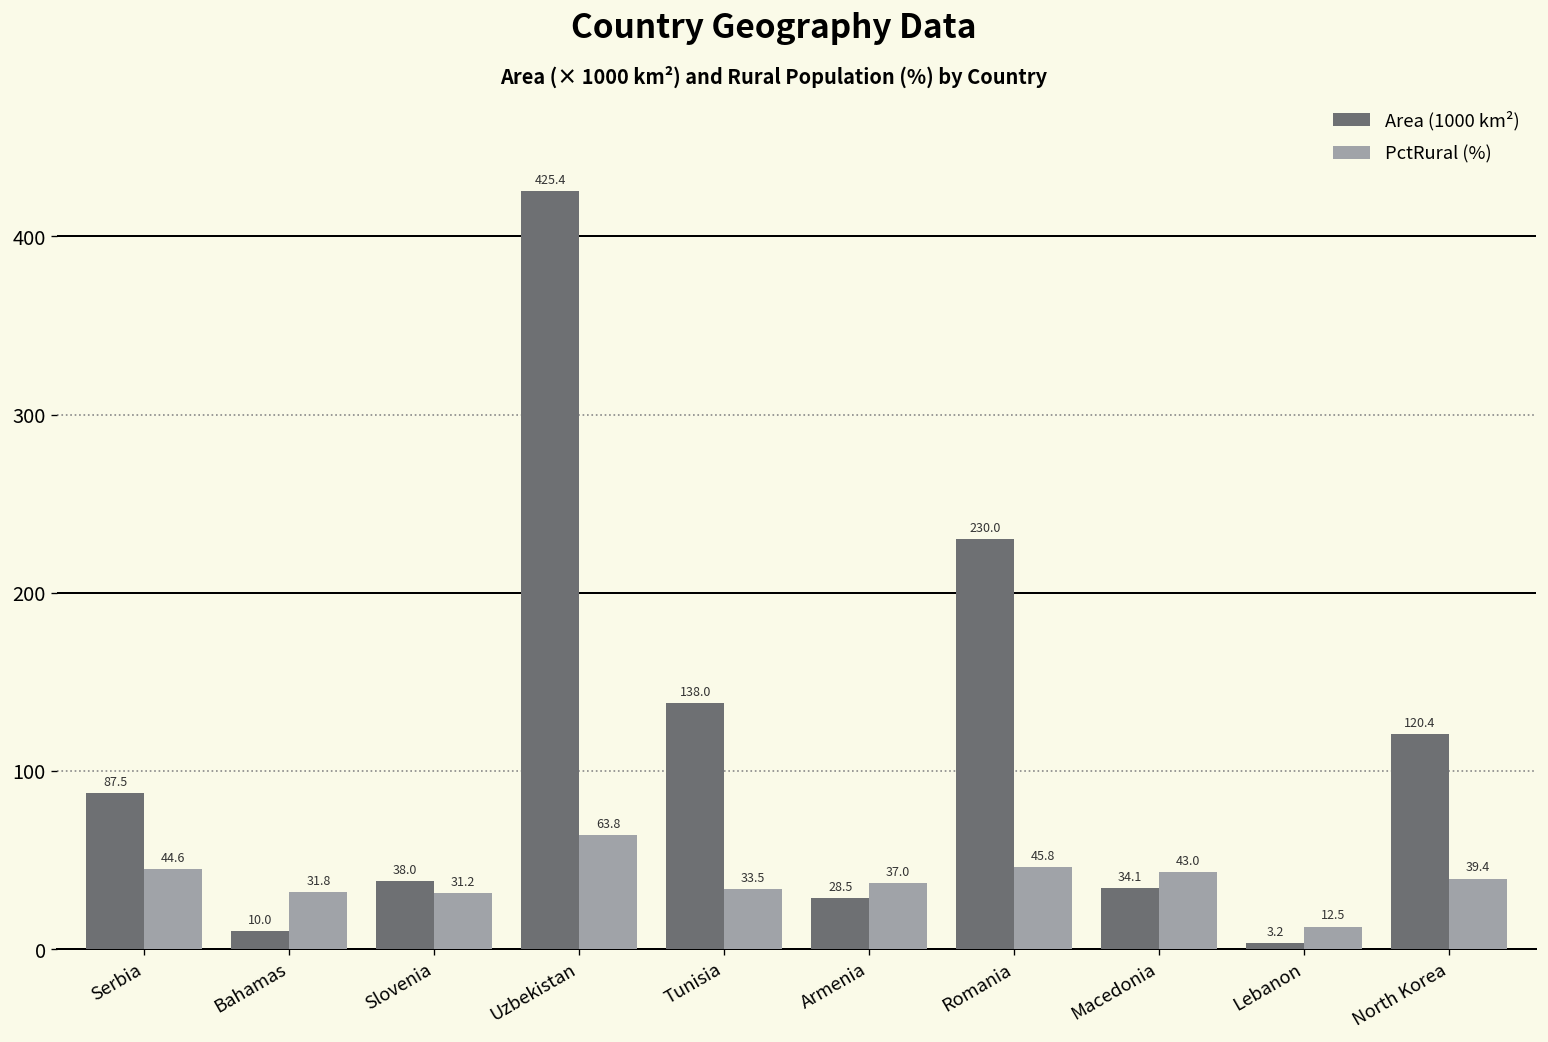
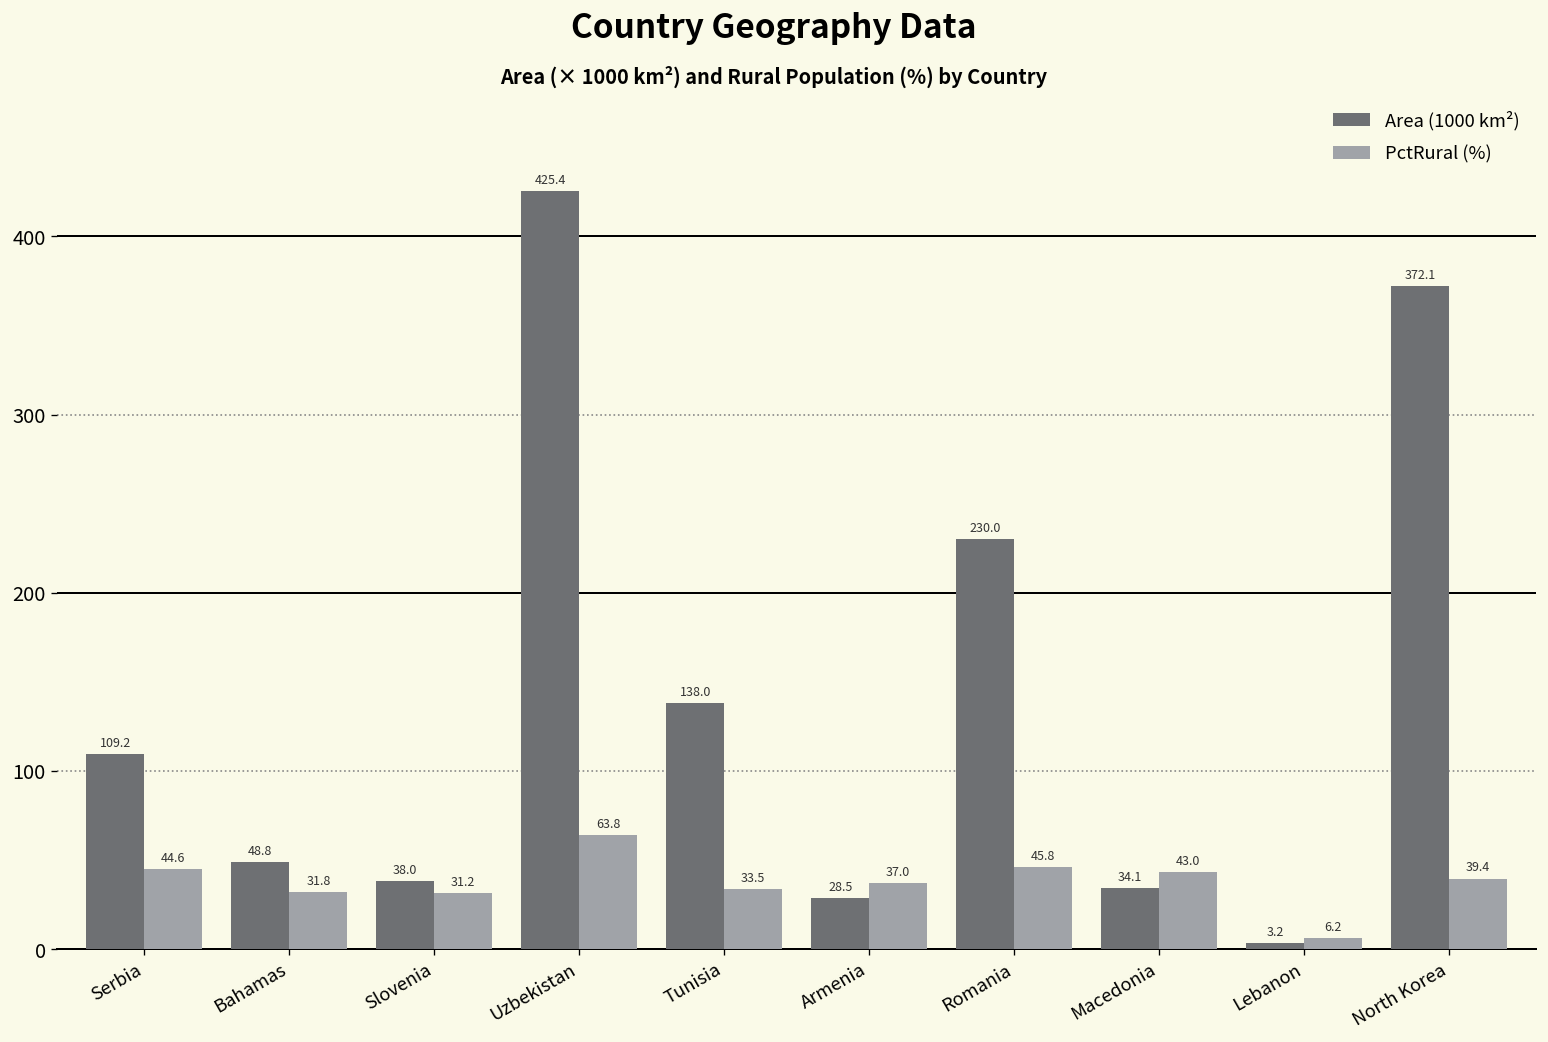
  {
    "Area (1000 km²)": {
-     "Serbia": 87.5,
-     "Bahamas": 10.0,
+     "Serbia": 109.2,
+     "Bahamas": 48.8,
      "Slovenia": 38.0,
      "Uzbekistan": 425.4,
      "Tunisia": 138.0,
      "Armenia": 28.5,
      "Romania": 230.0,
      "Macedonia": 34.1,
      "Lebanon": 3.2,
-     "North Korea": 120.4
+     "North Korea": 372.1
    },
    "PctRural (%)": {
      "Serbia": 44.6,
      "Bahamas": 31.8,
      "Slovenia": 31.2,
      "Uzbekistan": 63.8,
      "Tunisia": 33.5,
      "Armenia": 37.0,
      "Romania": 45.8,
      "Macedonia": 43.0,
-     "Lebanon": 12.5,
+     "Lebanon": 6.2,
      "North Korea": 39.4
    }
  }
